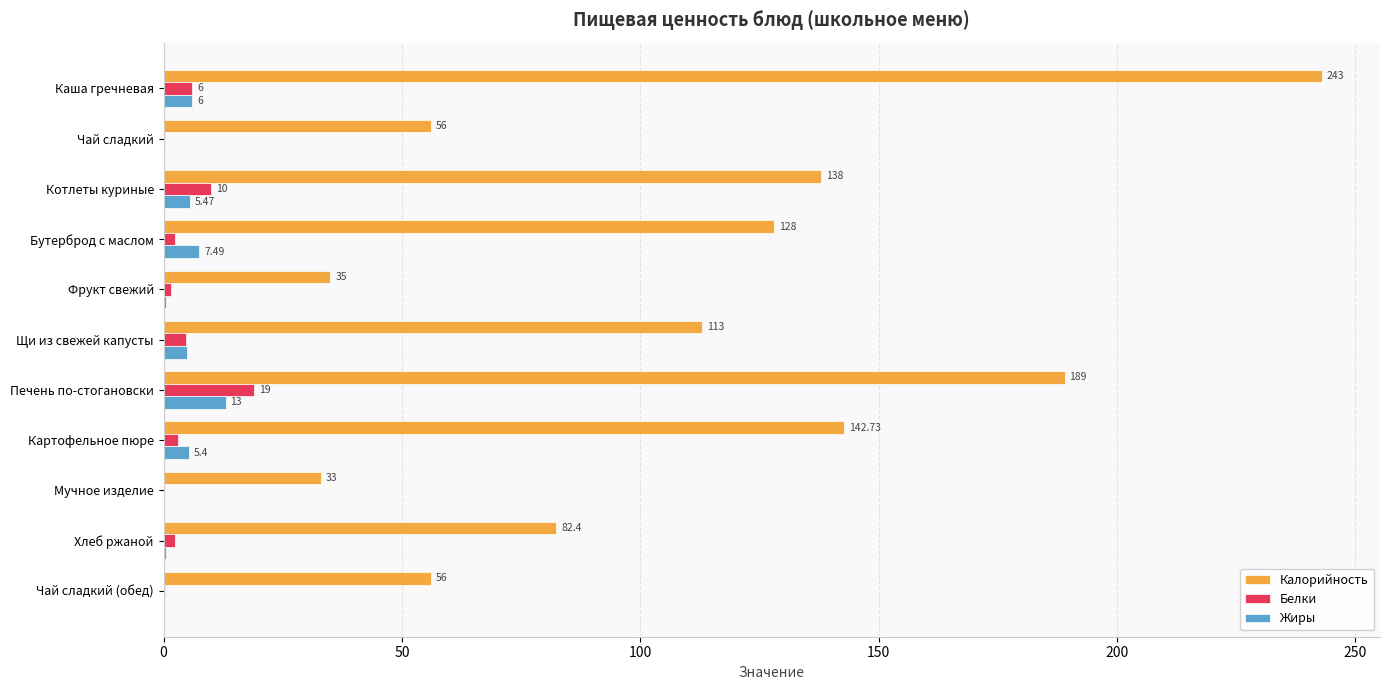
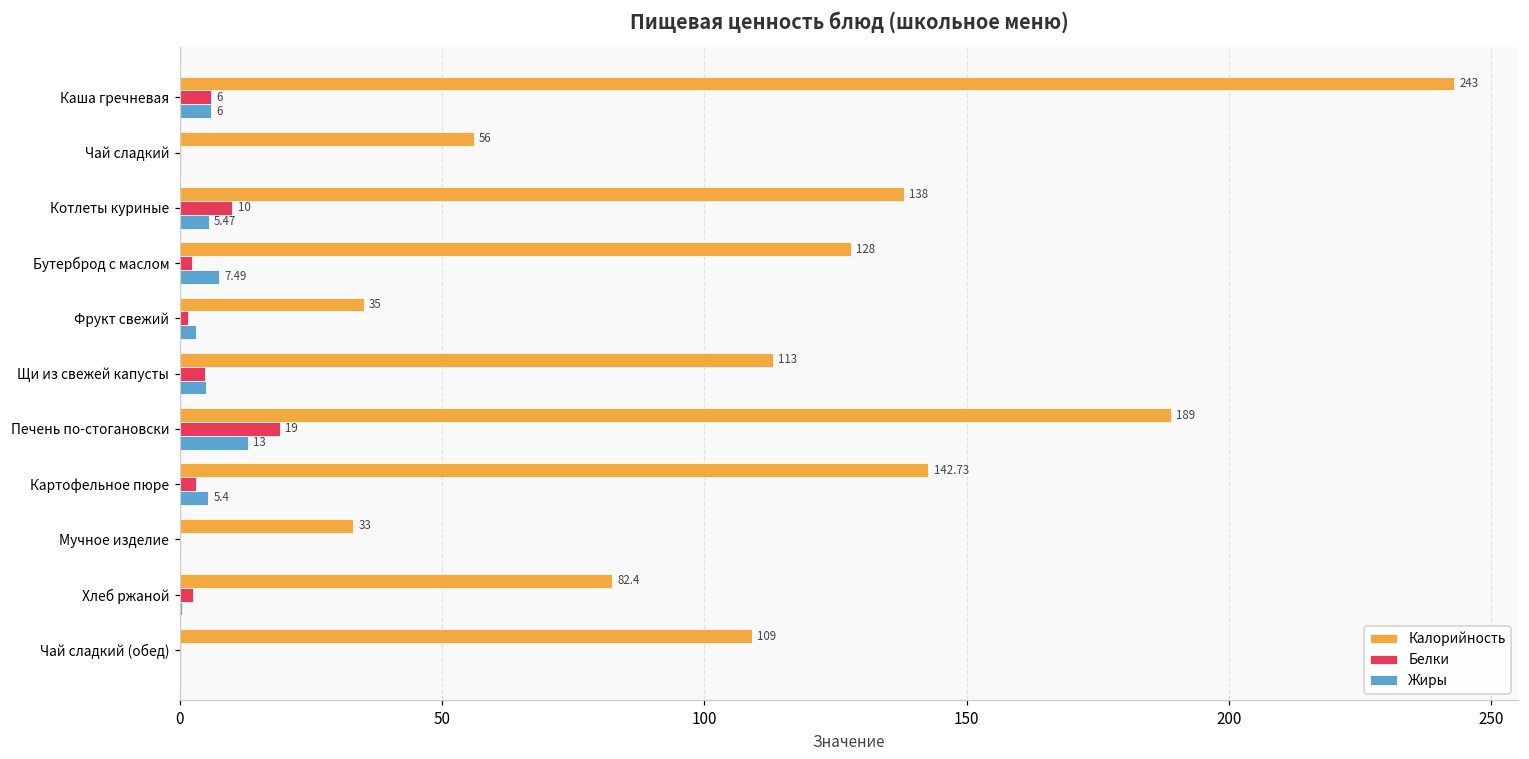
  {
    "Калорийность": {
      "Каша гречневая": 243,
      "Чай сладкий": 56,
      "Котлеты куриные": 138,
      "Бутерброд с маслом": 128,
      "Фрукт свежий": 35,
      "Щи из свежей капусты": 113,
      "Печень по-стогановски": 189,
      "Картофельное пюре": 142.73,
      "Мучное изделие": 33,
      "Хлеб ржаной": 82.4,
-     "Чай сладкий (обед)": 56
+     "Чай сладкий (обед)": 109
    },
    "Белки": {
      "Каша гречневая": 6,
      "Котлеты куриные": 10,
      "Печень по-стогановски": 19
    },
    "Жиры": {
      "Чай сладкий": 0,
-     "Фрукт свежий": 1,
+     "Фрукт свежий": 3,
      "Щи из свежей капусты": 5,
      "Чай сладкий (обед)": 0
    }
  }
